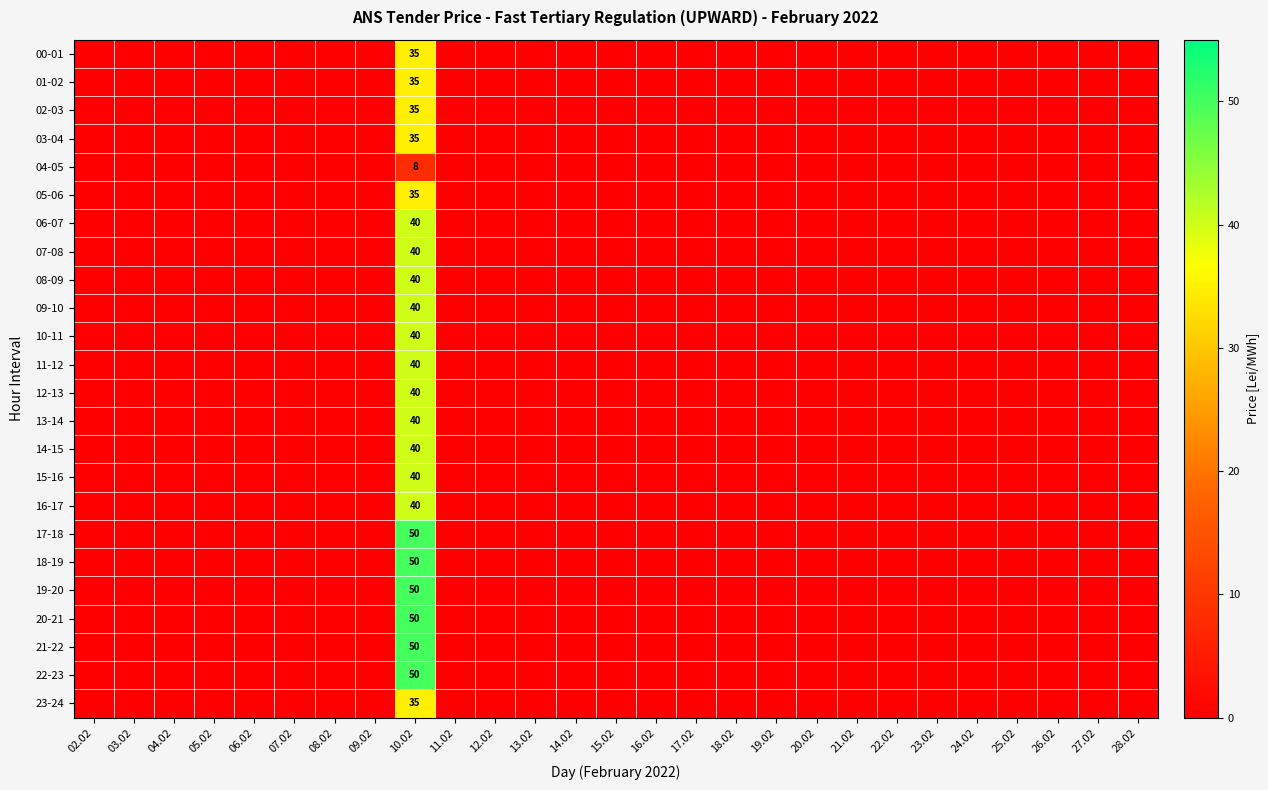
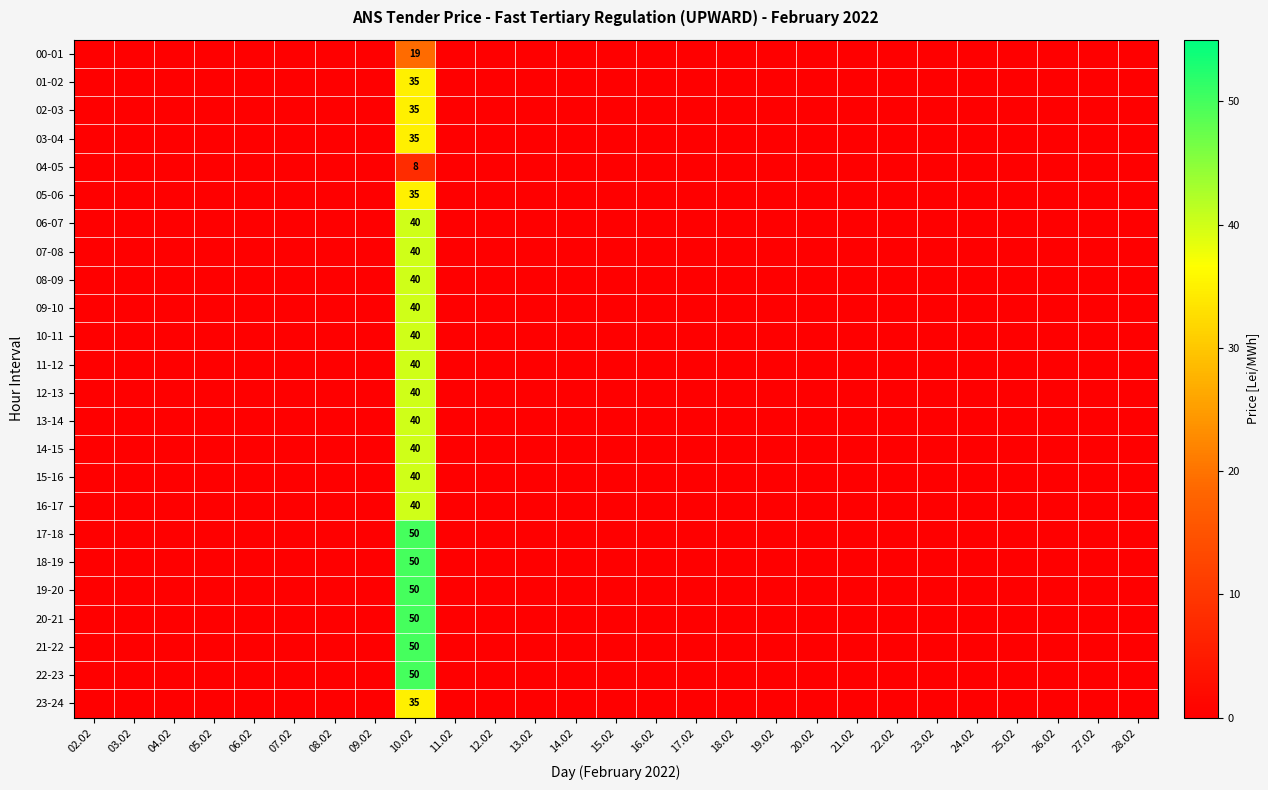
  {
    "00-01": {
-     "10.02": 35
+     "10.02": 19
    },
    "01-02": {
      "10.02": 35
    },
    "02-03": {
      "10.02": 35
    },
    "03-04": {
      "10.02": 35
    },
    "04-05": {
      "10.02": 8
    },
    "05-06": {
      "10.02": 35
    },
    "06-07": {
      "10.02": 40
    },
    "07-08": {
      "10.02": 40
    },
    "08-09": {
      "10.02": 40
    },
    "09-10": {
      "10.02": 40
    },
    "10-11": {
      "10.02": 40
    },
    "11-12": {
      "10.02": 40
    },
    "12-13": {
      "10.02": 40
    },
    "13-14": {
      "10.02": 40
    },
    "14-15": {
      "10.02": 40
    },
    "15-16": {
      "10.02": 40
    },
    "16-17": {
      "10.02": 40
    },
    "17-18": {
      "10.02": 50
    },
    "18-19": {
      "10.02": 50
    },
    "19-20": {
      "10.02": 50
    },
    "20-21": {
      "10.02": 50
    },
    "21-22": {
      "10.02": 50
    },
    "22-23": {
      "10.02": 50
    },
    "23-24": {
      "10.02": 35
    }
  }
